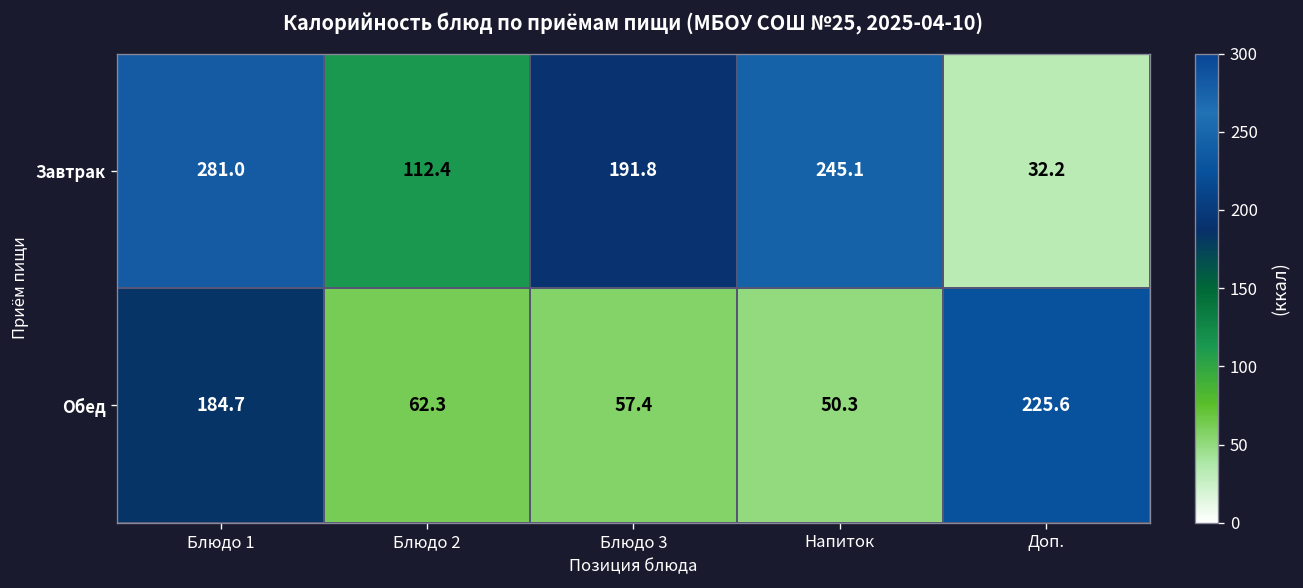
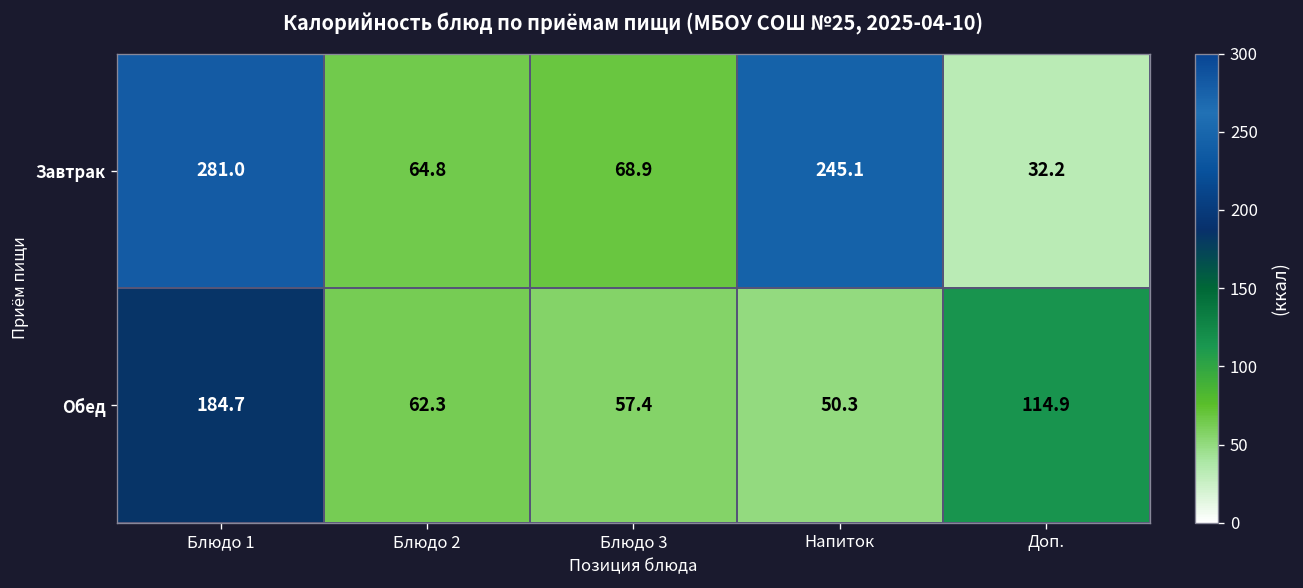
  {
    "Завтрак": {
      "Блюдо 1": 281.0,
-     "Блюдо 2": 112.4,
-     "Блюдо 3": 191.8,
+     "Блюдо 2": 64.8,
+     "Блюдо 3": 68.9,
      "Напиток": 245.1,
      "Доп.": 32.2
    },
    "Обед": {
      "Блюдо 1": 184.7,
      "Блюдо 2": 62.3,
      "Блюдо 3": 57.4,
      "Напиток": 50.3,
-     "Доп.": 225.6
+     "Доп.": 114.9
    }
  }
